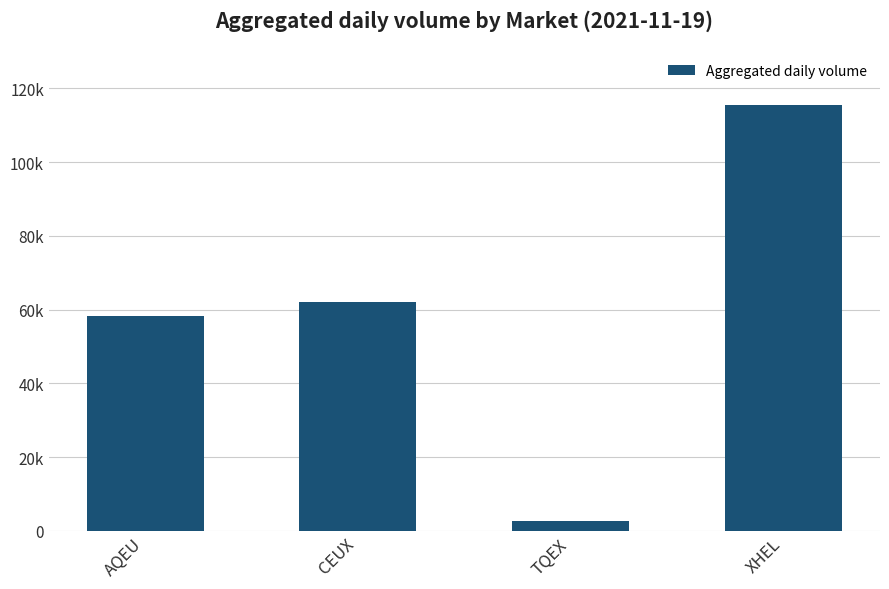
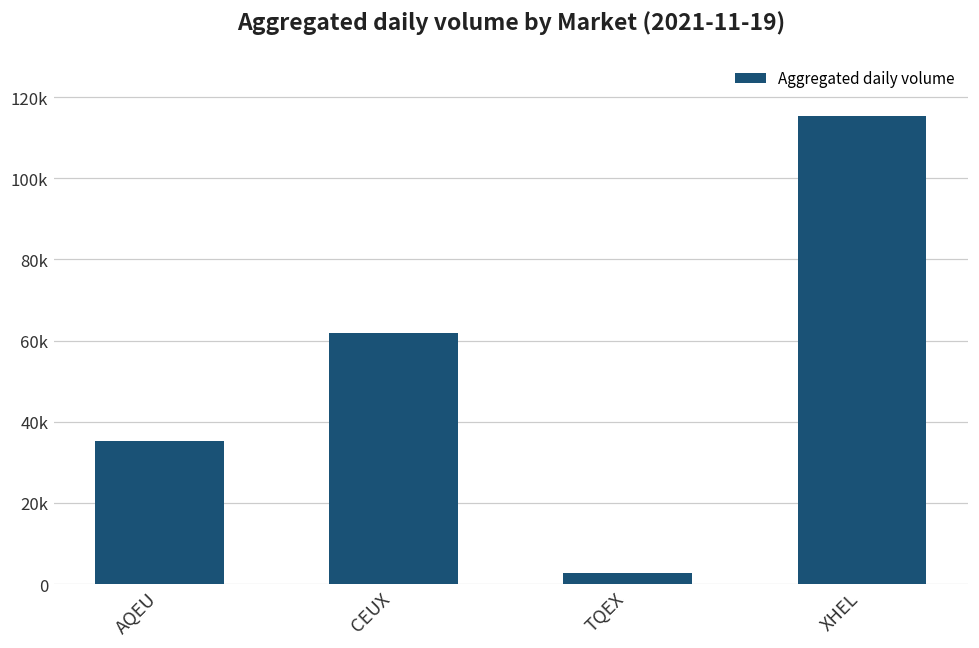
  {
-   "AQEU": 58000,
+   "AQEU": 35000,
    "CEUX": 62000,
    "TQEX": 3000,
    "XHEL": 115000
  }
